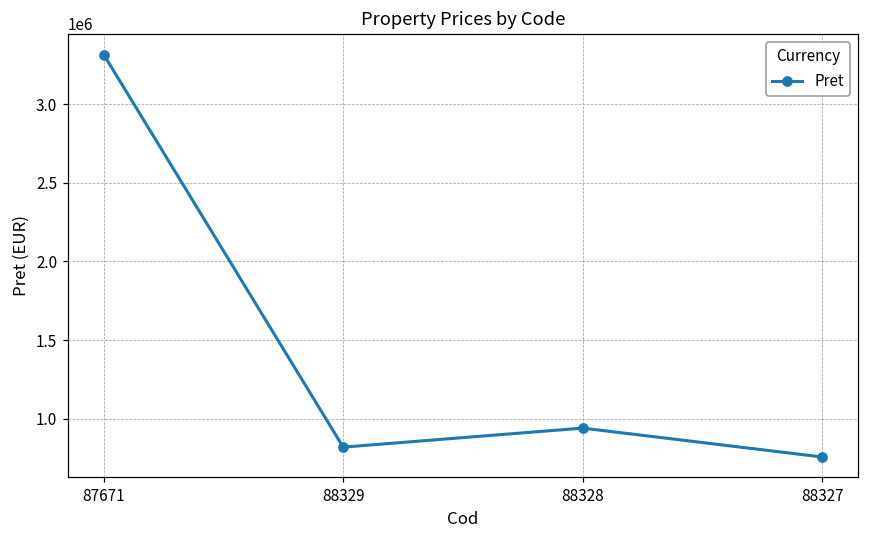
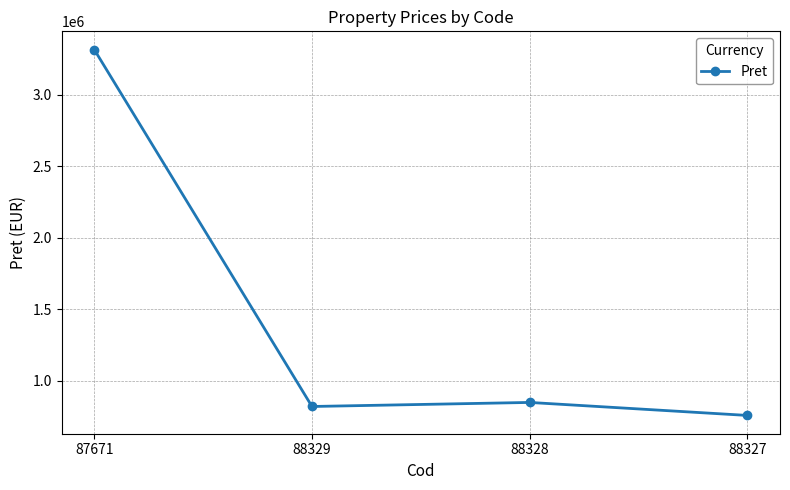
  {
    "87671": 3320000,
    "88329": 820000,
-   "88328": 940000,
+   "88328": 850000,
    "88327": 760000
  }
